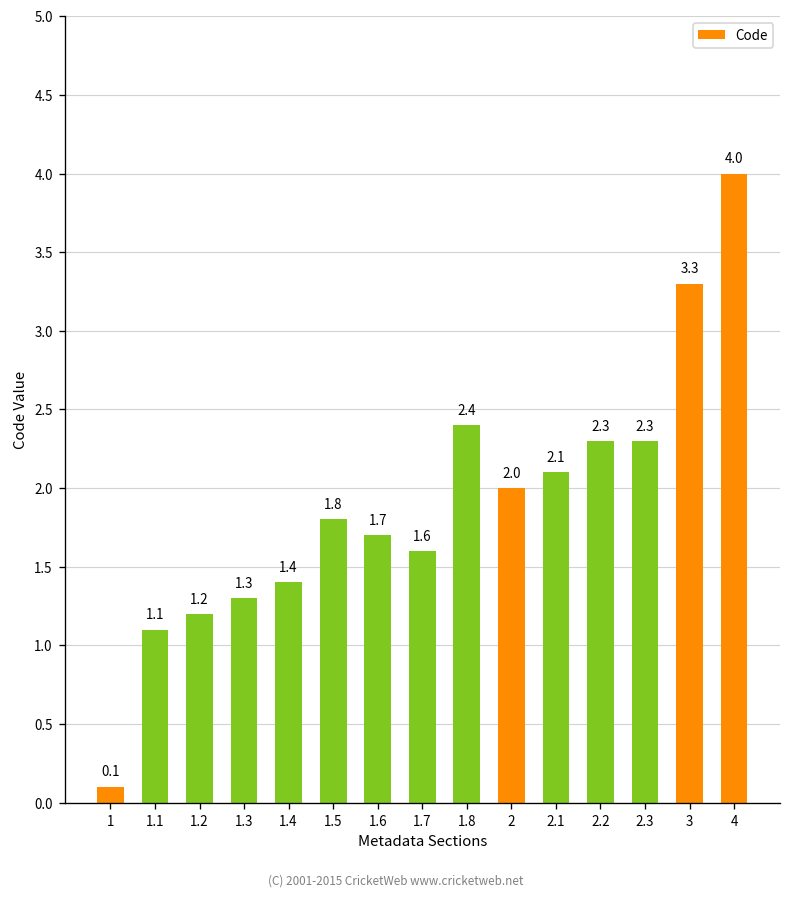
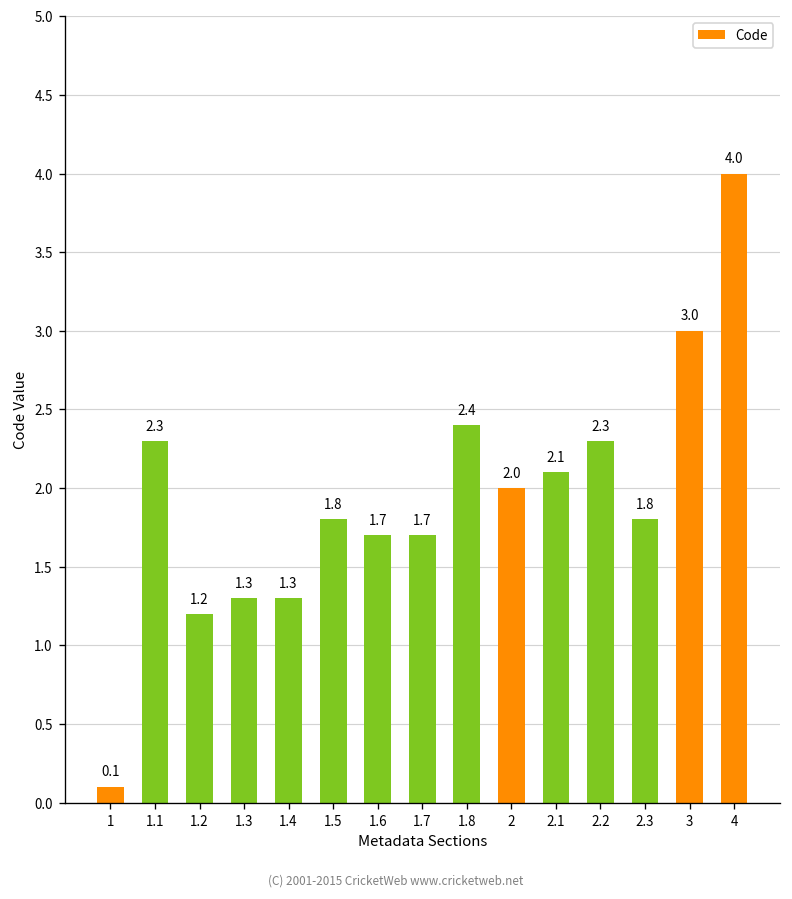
  {
    "1": 0.1,
-   "1.1": 1.1,
+   "1.1": 2.3,
    "1.2": 1.2,
    "1.3": 1.3,
-   "1.4": 1.4,
+   "1.4": 1.3,
    "1.5": 1.8,
    "1.6": 1.7,
-   "1.7": 1.6,
+   "1.7": 1.7,
    "1.8": 2.4,
    "2": 2.0,
    "2.1": 2.1,
    "2.2": 2.3,
-   "2.3": 2.3,
-   "3": 3.3,
+   "2.3": 1.8,
+   "3": 3.0,
    "4": 4.0
  }
